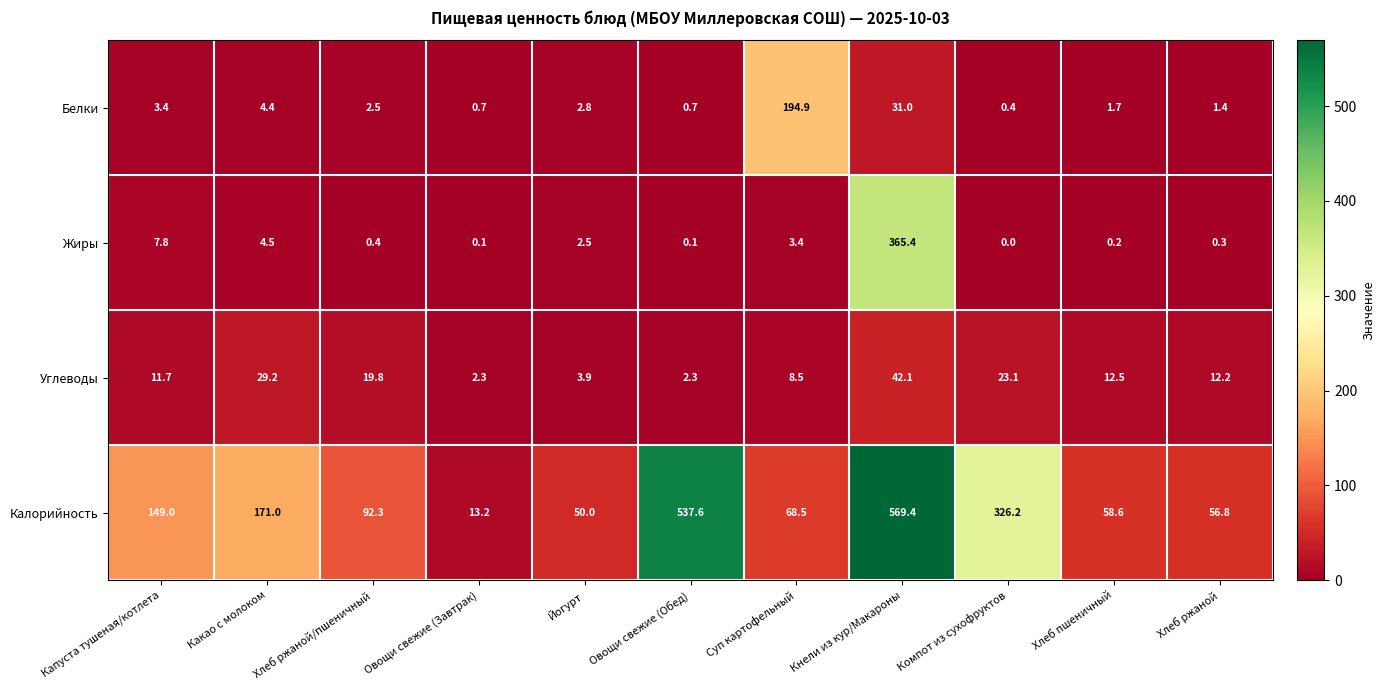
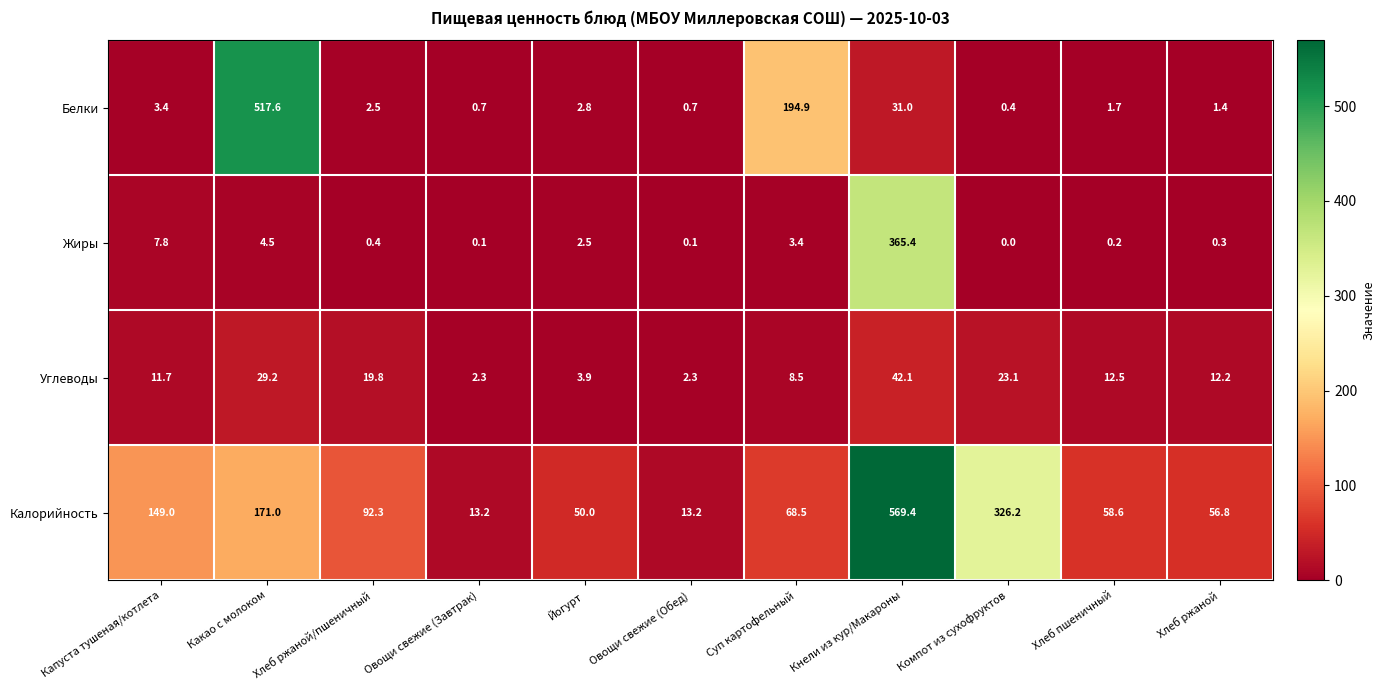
  {
    "Белки": {
      "Капуста тушеная/котлета": 3.4,
-     "Какао с молоком": 4.4,
+     "Какао с молоком": 517.6,
      "Хлеб ржаной/пшеничный": 2.5,
      "Овощи свежие (Завтрак)": 0.7,
      "Йогурт": 2.8,
      "Овощи свежие (Обед)": 0.7,
      "Суп картофельный": 194.9,
      "Кнели из кур/Макароны": 31.0,
      "Компот из сухофруктов": 0.4,
      "Хлеб пшеничный": 1.7,
      "Хлеб ржаной": 1.4
    },
    "Жиры": {
      "Капуста тушеная/котлета": 7.8,
      "Какао с молоком": 4.5,
      "Хлеб ржаной/пшеничный": 0.4,
      "Овощи свежие (Завтрак)": 0.1,
      "Йогурт": 2.5,
      "Овощи свежие (Обед)": 0.1,
      "Суп картофельный": 3.4,
      "Кнели из кур/Макароны": 365.4,
      "Компот из сухофруктов": 0.0,
      "Хлеб пшеничный": 0.2,
      "Хлеб ржаной": 0.3
    },
    "Углеводы": {
      "Капуста тушеная/котлета": 11.7,
      "Какао с молоком": 29.2,
      "Хлеб ржаной/пшеничный": 19.8,
      "Овощи свежие (Завтрак)": 2.3,
      "Йогурт": 3.9,
      "Овощи свежие (Обед)": 2.3,
      "Суп картофельный": 8.5,
      "Кнели из кур/Макароны": 42.1,
      "Компот из сухофруктов": 23.1,
      "Хлеб пшеничный": 12.5,
      "Хлеб ржаной": 12.2
    },
    "Калорийность": {
      "Капуста тушеная/котлета": 149.0,
      "Какао с молоком": 171.0,
      "Хлеб ржаной/пшеничный": 92.3,
      "Овощи свежие (Завтрак)": 13.2,
      "Йогурт": 50.0,
-     "Овощи свежие (Обед)": 537.6,
+     "Овощи свежие (Обед)": 13.2,
      "Суп картофельный": 68.5,
      "Кнели из кур/Макароны": 569.4,
      "Компот из сухофруктов": 326.2,
      "Хлеб пшеничный": 58.6,
      "Хлеб ржаной": 56.8
    }
  }
